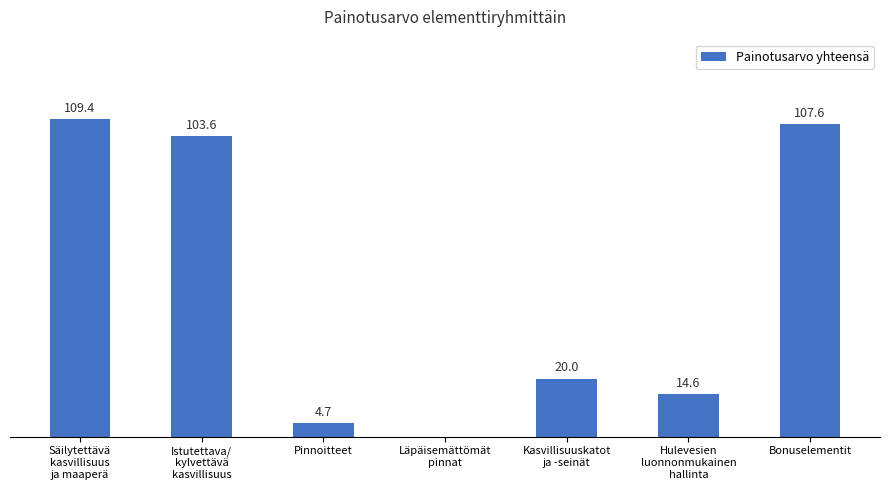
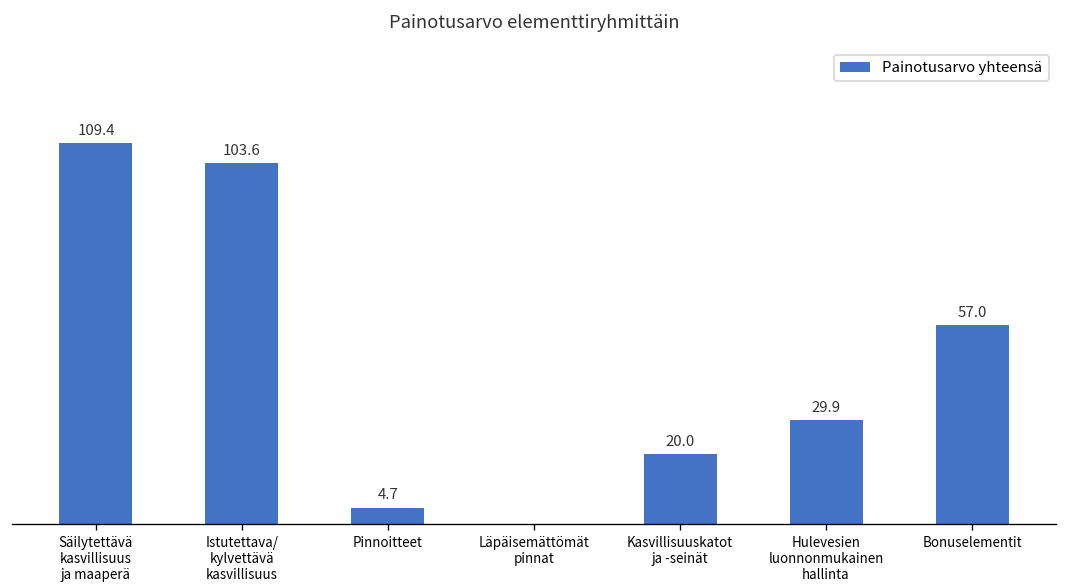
  {
    "Säilytettävä kasvillisuus ja maaperä": 109.4,
    "Istutettava/ kylvettävä kasvillisuus": 103.6,
    "Pinnoitteet": 4.7,
    "Kasvillisuuskatot ja -seinät": 20.0,
-   "Hulevesien luonnonmukainen hallinta": 14.6,
-   "Bonuselementit": 107.6
+   "Hulevesien luonnonmukainen hallinta": 29.9,
+   "Bonuselementit": 57.0
  }
